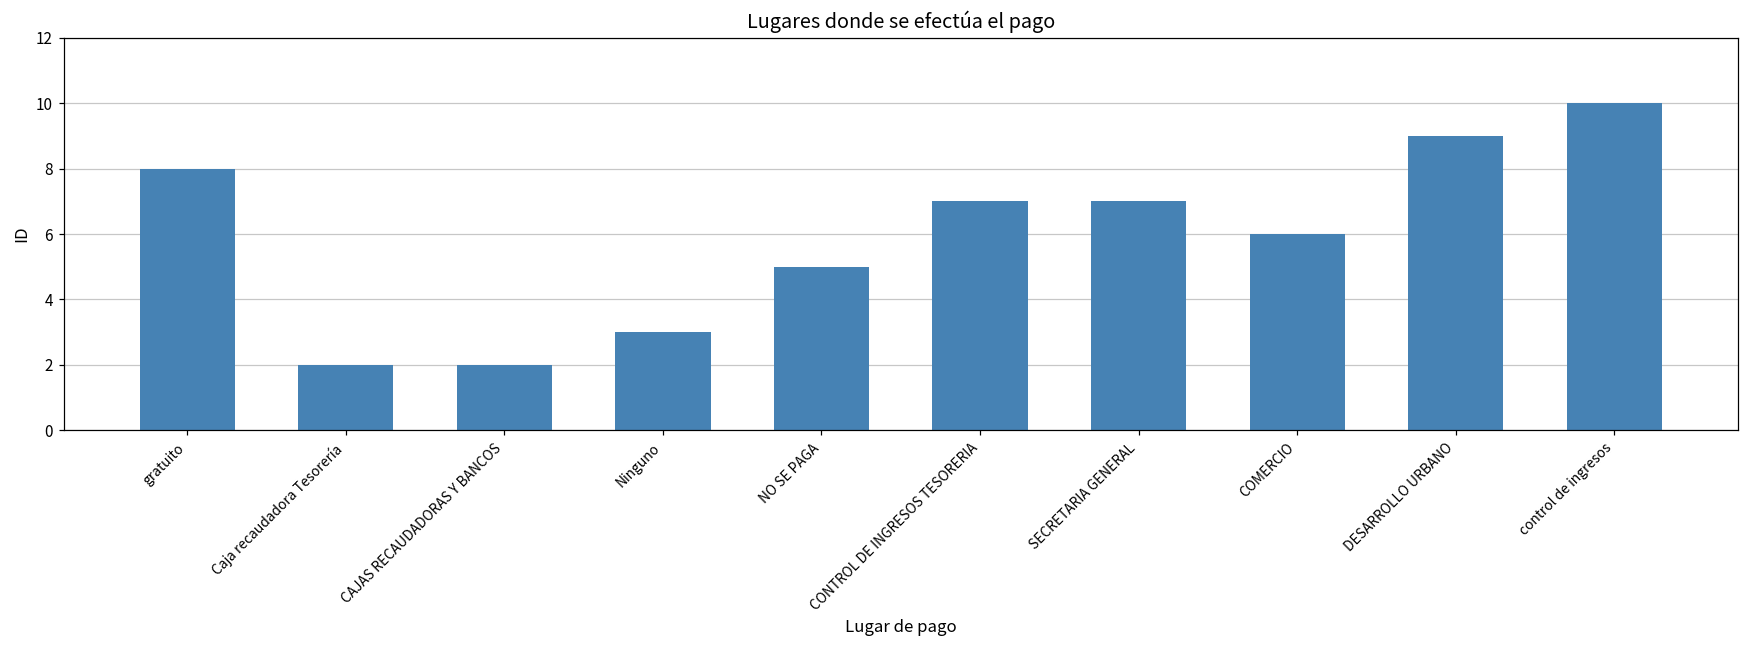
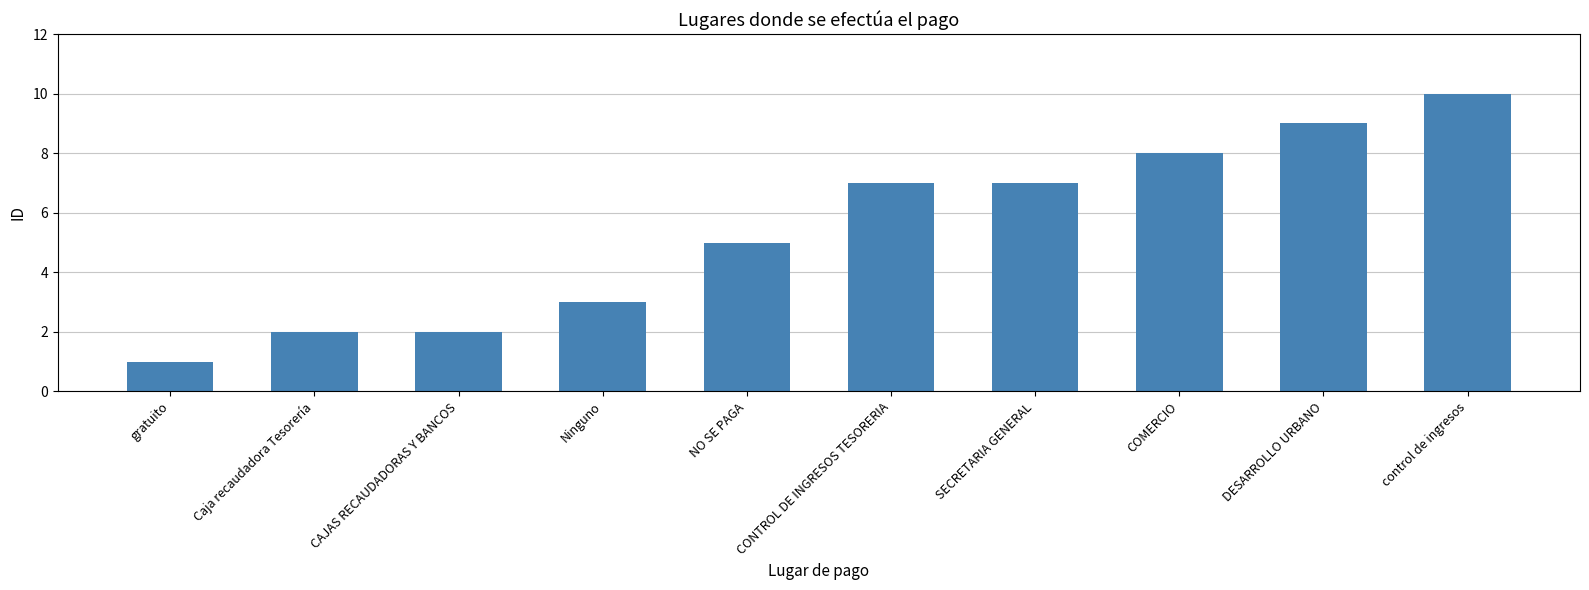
  {
-   "gratuito": 8,
+   "gratuito": 1,
    "Caja recaudadora Tesorería": 2,
    "CAJAS RECAUDADORAS Y BANCOS": 2,
    "Ninguno": 3,
    "NO SE PAGA": 5,
    "CONTROL DE INGRESOS TESORERIA": 7,
    "SECRETARIA GENERAL": 7,
-   "COMERCIO": 6,
+   "COMERCIO": 8,
    "DESARROLLO URBANO": 9,
    "control de ingresos": 10
  }
